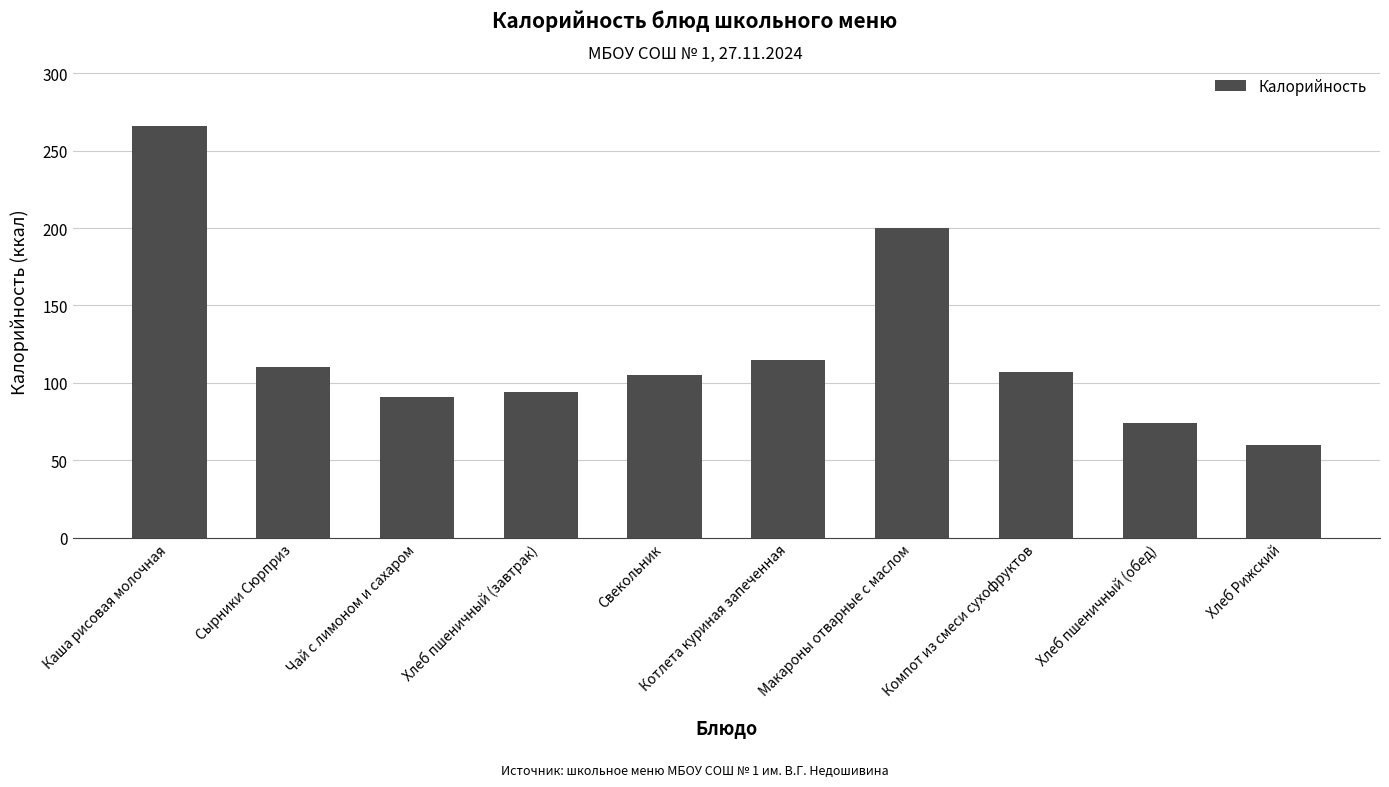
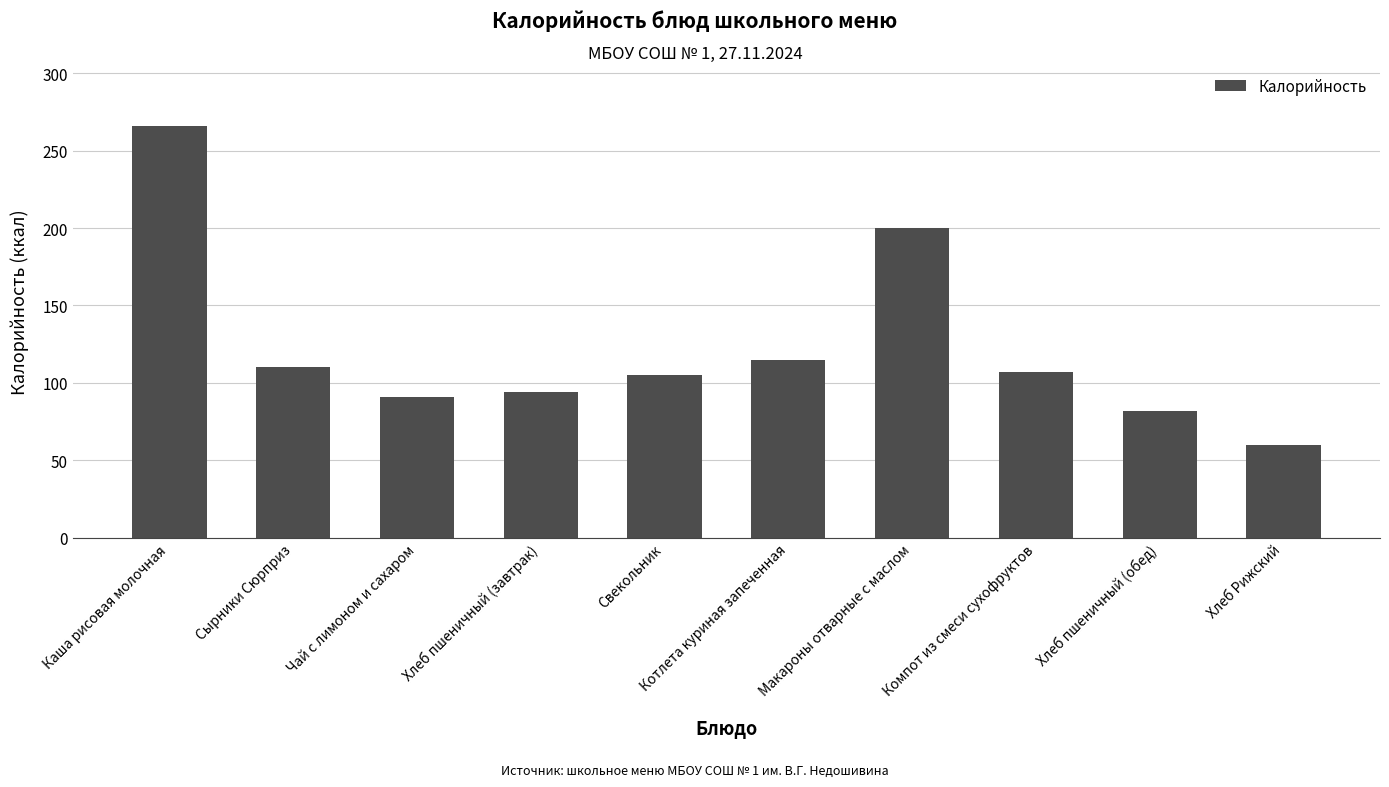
  {
    "Каша рисовая молочная": 266,
    "Сырники Сюрприз": 110,
    "Чай с лимоном и сахаром": 91,
    "Хлеб пшеничный (завтрак)": 94,
    "Свекольник": 105,
    "Котлета куриная запеченная": 115,
    "Макароны отварные с маслом": 200,
    "Компот из смеси сухофруктов": 107,
-   "Хлеб пшеничный (обед)": 74,
+   "Хлеб пшеничный (обед)": 82,
    "Хлеб Рижский": 60
  }
